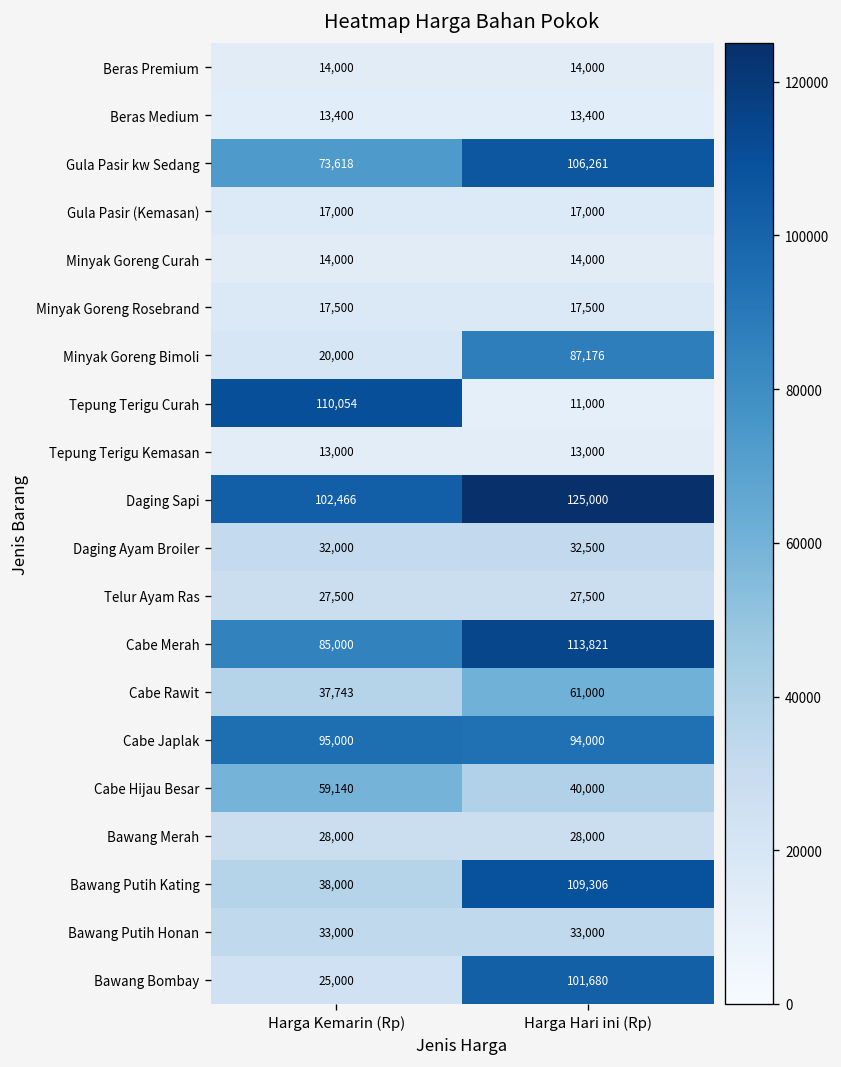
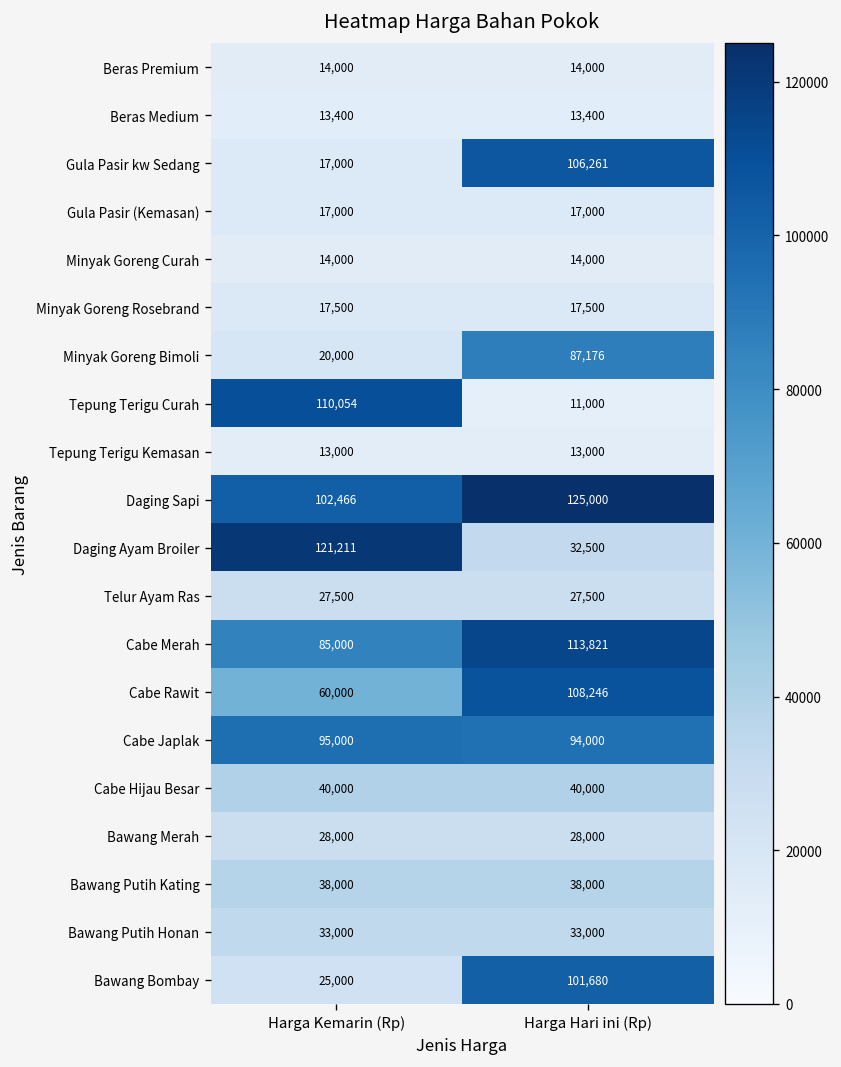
  {
    "Beras Premium": {
      "Harga Kemarin (Rp)": "14,000",
      "Harga Hari ini (Rp)": "14,000"
    },
    "Beras Medium": {
      "Harga Kemarin (Rp)": "13,400",
      "Harga Hari ini (Rp)": "13,400"
    },
    "Gula Pasir kw Sedang": {
-     "Harga Kemarin (Rp)": "73,618",
+     "Harga Kemarin (Rp)": "17,000",
      "Harga Hari ini (Rp)": "106,261"
    },
    "Gula Pasir (Kemasan)": {
      "Harga Kemarin (Rp)": "17,000",
      "Harga Hari ini (Rp)": "17,000"
    },
    "Minyak Goreng Curah": {
      "Harga Kemarin (Rp)": "14,000",
      "Harga Hari ini (Rp)": "14,000"
    },
    "Minyak Goreng Rosebrand": {
      "Harga Kemarin (Rp)": "17,500",
      "Harga Hari ini (Rp)": "17,500"
    },
    "Minyak Goreng Bimoli": {
      "Harga Kemarin (Rp)": "20,000",
      "Harga Hari ini (Rp)": "87,176"
    },
    "Tepung Terigu Curah": {
      "Harga Kemarin (Rp)": "110,054",
      "Harga Hari ini (Rp)": "11,000"
    },
    "Tepung Terigu Kemasan": {
      "Harga Kemarin (Rp)": "13,000",
      "Harga Hari ini (Rp)": "13,000"
    },
    "Daging Sapi": {
      "Harga Kemarin (Rp)": "102,466",
      "Harga Hari ini (Rp)": "125,000"
    },
    "Daging Ayam Broiler": {
-     "Harga Kemarin (Rp)": "32,000",
+     "Harga Kemarin (Rp)": "121,211",
      "Harga Hari ini (Rp)": "32,500"
    },
    "Telur Ayam Ras": {
      "Harga Kemarin (Rp)": "27,500",
      "Harga Hari ini (Rp)": "27,500"
    },
    "Cabe Merah": {
      "Harga Kemarin (Rp)": "85,000",
      "Harga Hari ini (Rp)": "113,821"
    },
    "Cabe Rawit": {
-     "Harga Kemarin (Rp)": "37,743",
-     "Harga Hari ini (Rp)": "61,000"
+     "Harga Kemarin (Rp)": "60,000",
+     "Harga Hari ini (Rp)": "108,246"
    },
    "Cabe Japlak": {
      "Harga Kemarin (Rp)": "95,000",
      "Harga Hari ini (Rp)": "94,000"
    },
    "Cabe Hijau Besar": {
-     "Harga Kemarin (Rp)": "59,140",
+     "Harga Kemarin (Rp)": "40,000",
      "Harga Hari ini (Rp)": "40,000"
    },
    "Bawang Merah": {
      "Harga Kemarin (Rp)": "28,000",
      "Harga Hari ini (Rp)": "28,000"
    },
    "Bawang Putih Kating": {
      "Harga Kemarin (Rp)": "38,000",
-     "Harga Hari ini (Rp)": "109,306"
+     "Harga Hari ini (Rp)": "38,000"
    },
    "Bawang Putih Honan": {
      "Harga Kemarin (Rp)": "33,000",
      "Harga Hari ini (Rp)": "33,000"
    },
    "Bawang Bombay": {
      "Harga Kemarin (Rp)": "25,000",
      "Harga Hari ini (Rp)": "101,680"
    }
  }
